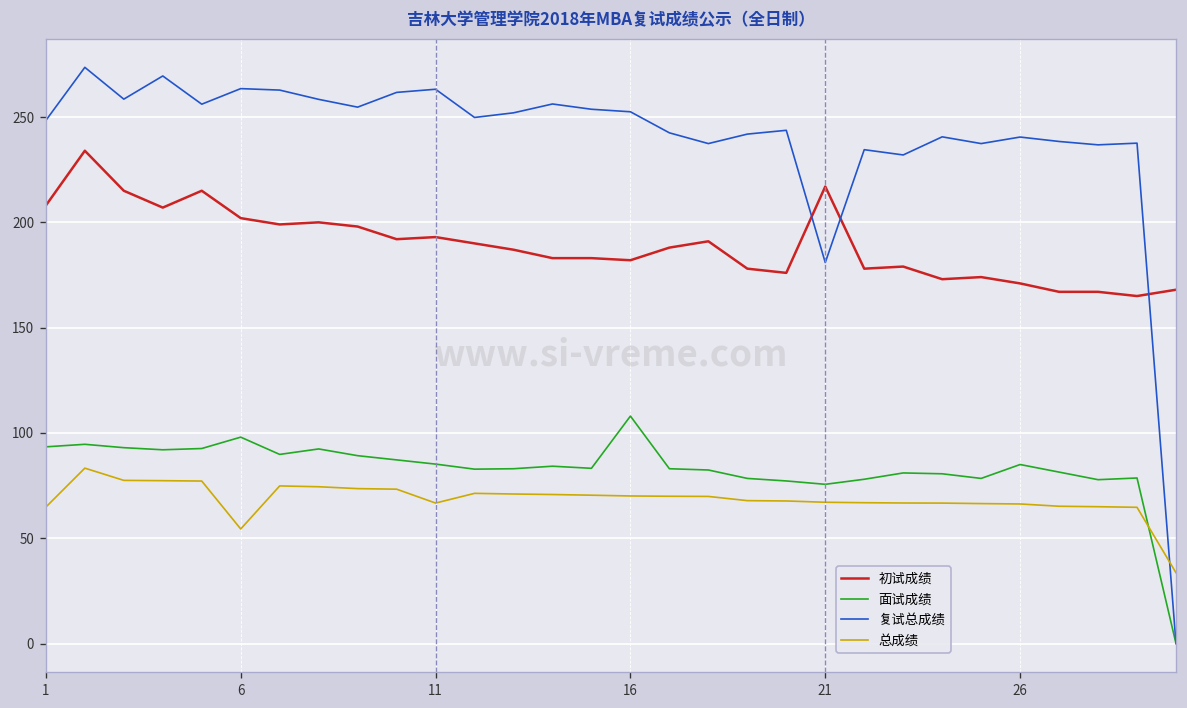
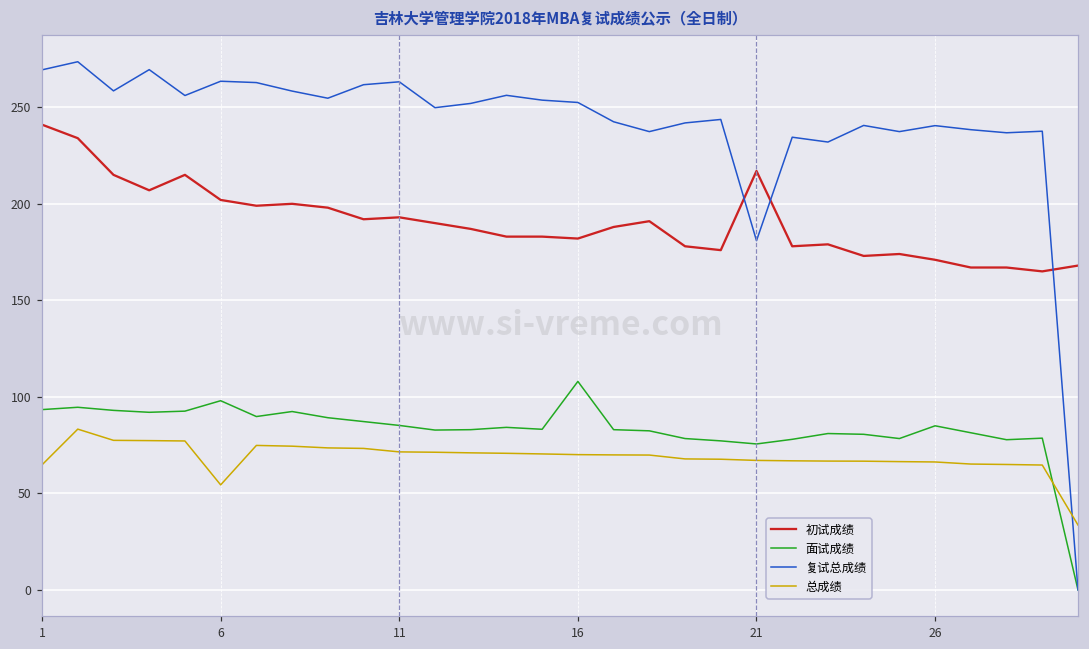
  {
    "初试成绩": {
-     "1": 208,
+     "1": 241,
      "6": 202,
      "11": 193,
      "16": 182,
      "21": 217,
      "26": 171
    },
    "面试成绩": {
      "1": 93,
      "6": 98,
      "11": 85,
      "16": 108,
      "21": 76,
      "26": 85
    },
    "复试总成绩": {
-     "1": 248,
+     "1": 269,
      "6": 264,
      "11": 263,
      "16": 253,
      "21": 181,
      "26": 241
    },
    "总成绩": {
      "1": 65,
      "6": 54,
-     "11": 67,
+     "11": 71,
      "16": 70,
      "21": 67,
      "26": 66
    }
  }
